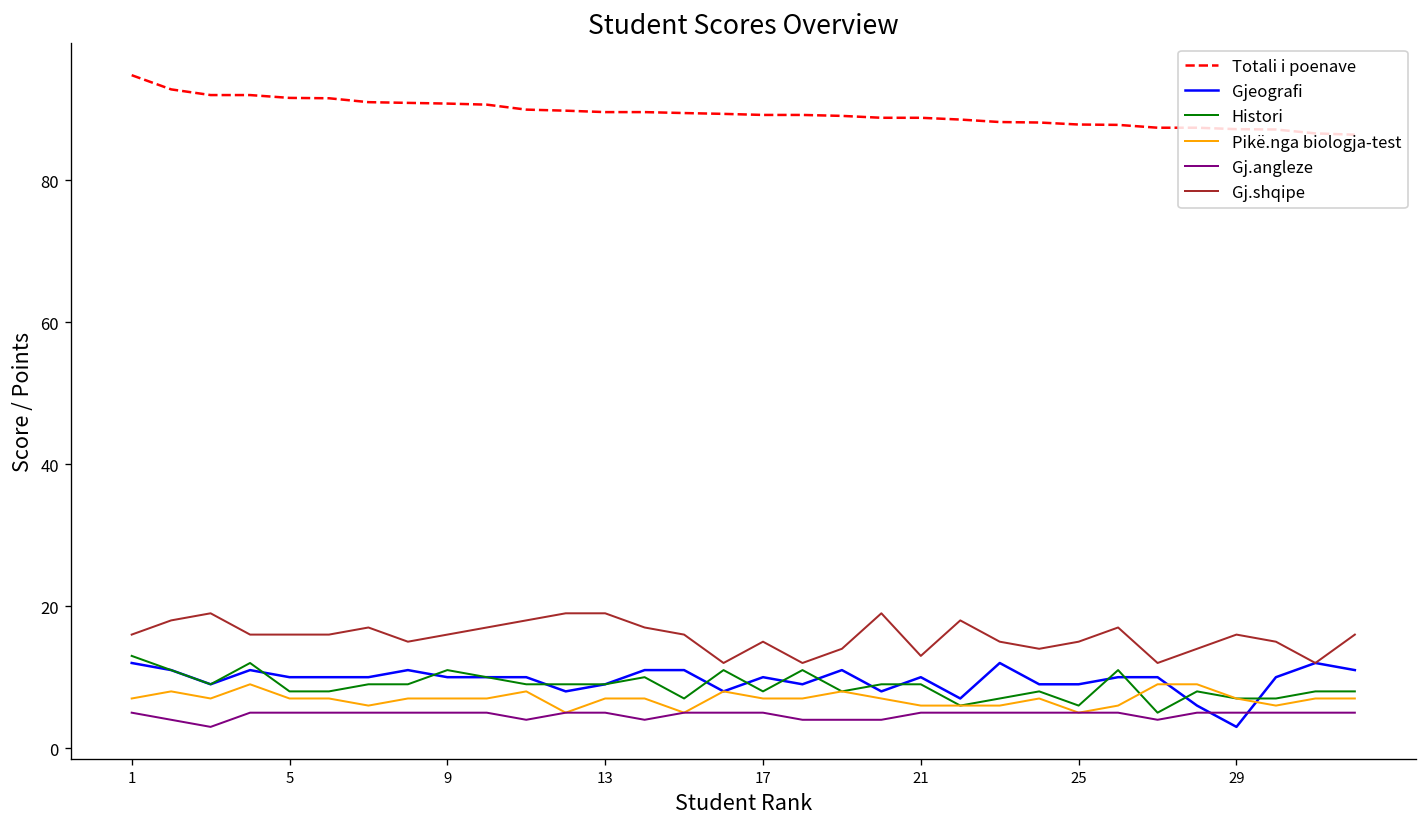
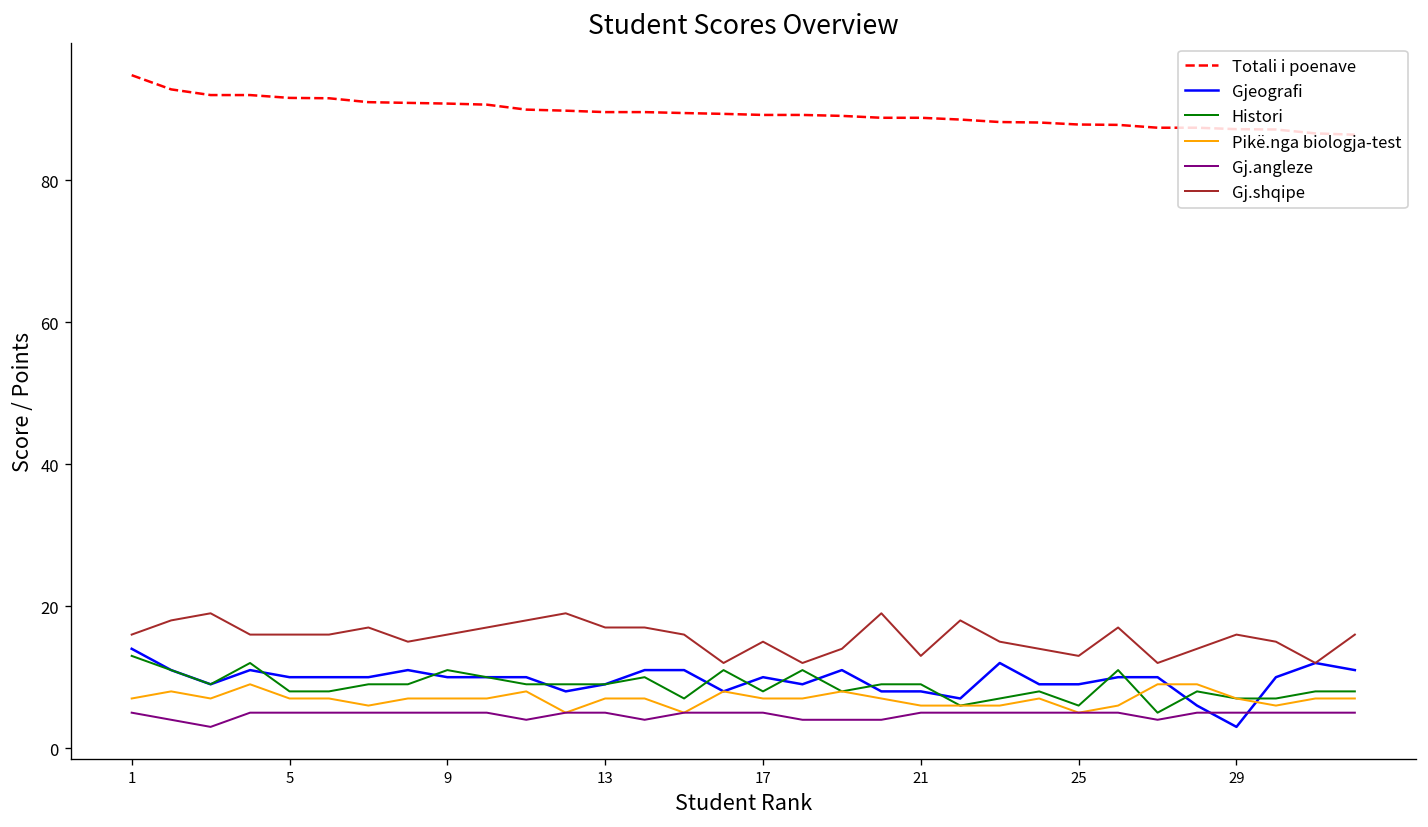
  {
    "Totali i poenave": {
      "1": 95,
      "5": 92,
      "9": 91,
      "13": 90,
      "17": 89,
      "21": 89,
      "25": 88
    },
    "Gjeografi": {
-     "1": 12,
+     "1": 14,
      "5": 10,
      "9": 10,
      "17": 10,
-     "21": 10,
+     "21": 8,
      "25": 9,
      "29": 3
    },
    "Histori": {
      "1": 13,
      "5": 8,
      "9": 11,
      "17": 8,
      "21": 9,
      "25": 6
    },
    "Pikë.nga biologja-test": {
      "1": 7,
      "5": 7,
      "9": 7,
      "13": 7,
      "17": 7,
      "21": 6
    },
    "Gj.angleze": {
      "1": 5,
      "5": 5,
      "9": 5,
      "13": 5,
      "17": 5,
      "21": 5,
      "29": 5
    },
    "Gj.shqipe": {
      "1": 16,
      "5": 16,
      "9": 16,
-     "13": 19,
+     "13": 17,
      "17": 15,
      "21": 13,
-     "25": 15,
+     "25": 13,
      "29": 16
    }
  }
